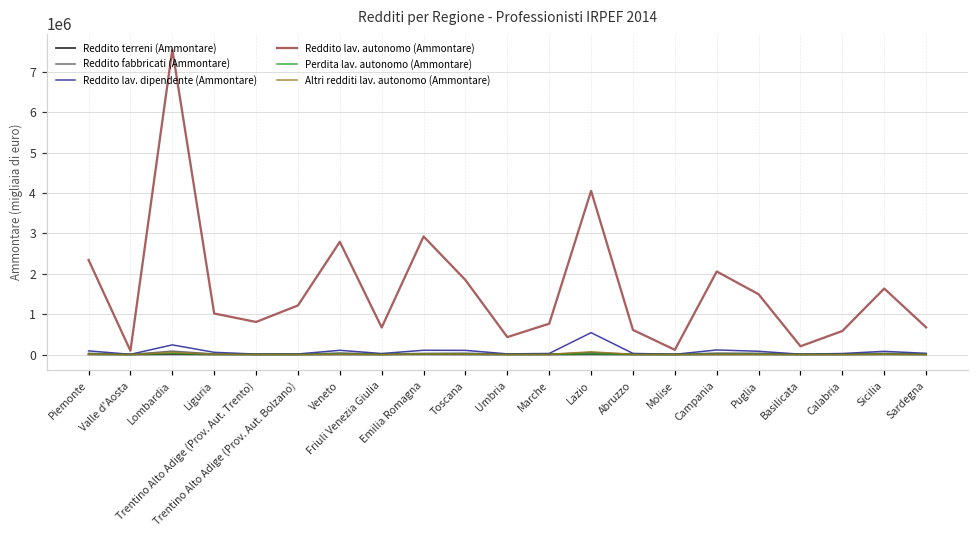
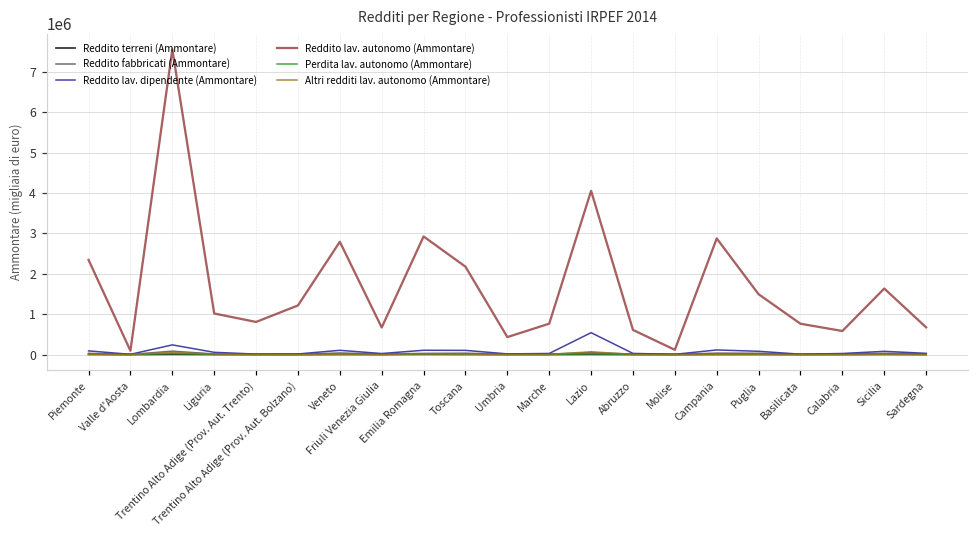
  {
    "Reddito lav. dipendente (Ammontare)": {
      "Lombardia": 200000,
      "Emilia Romagna": 100000,
      "Toscana": 100000,
      "Lazio": 500000,
      "Campania": 100000
    },
    "Reddito lav. autonomo (Ammontare)": {
      "Piemonte": 2300000,
      "Valle d'Aosta": 100000,
      "Lombardia": 7600000,
      "Liguria": 1000000,
      "Trentino Alto Adige (Prov. Aut. Trento)": 800000,
      "Trentino Alto Adige (Prov. Aut. Bolzano)": 1200000,
      "Veneto": 2800000,
      "Friuli Venezia Giulia": 700000,
      "Emilia Romagna": 2900000,
-     "Toscana": 1800000,
+     "Toscana": 2200000,
      "Umbria": 400000,
      "Marche": 800000,
      "Lazio": 4100000,
      "Abruzzo": 600000,
      "Molise": 100000,
-     "Campania": 2100000,
+     "Campania": 2900000,
      "Puglia": 1500000,
-     "Basilicata": 200000,
+     "Basilicata": 800000,
      "Calabria": 600000,
      "Sicilia": 1600000,
      "Sardegna": 700000
    }
  }
